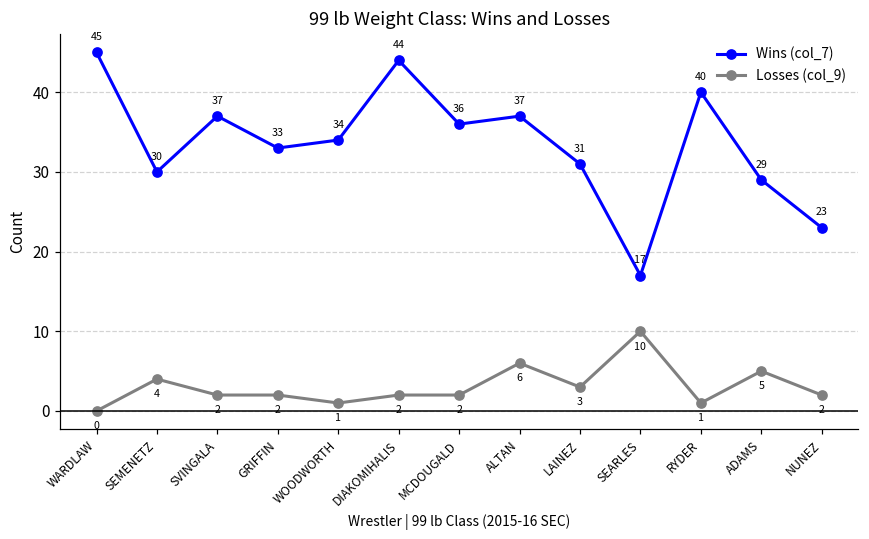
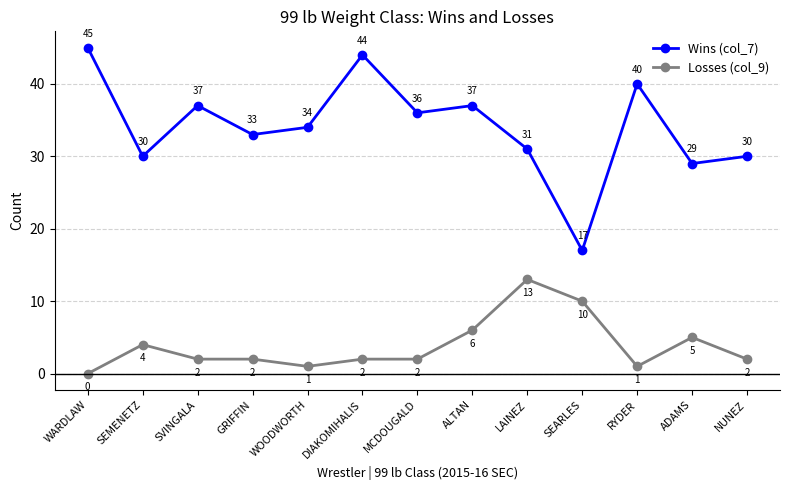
  {
    "Wins (col_7)": {
      "WARDLAW": 45,
      "SEMENETZ": 30,
      "SVINGALA": 37,
      "GRIFFIN": 33,
      "WOODWORTH": 34,
      "DIAKOMIHALIS": 44,
      "MCDOUGALD": 36,
      "ALTAN": 37,
      "LAINEZ": 31,
      "SEARLES": 17,
      "RYDER": 40,
      "ADAMS": 29,
-     "NUNEZ": 23
+     "NUNEZ": 30
    },
    "Losses (col_9)": {
      "WARDLAW": 0,
      "SEMENETZ": 4,
      "SVINGALA": 2,
      "GRIFFIN": 2,
      "WOODWORTH": 1,
      "DIAKOMIHALIS": 2,
      "MCDOUGALD": 2,
      "ALTAN": 6,
-     "LAINEZ": 3,
+     "LAINEZ": 13,
      "SEARLES": 10,
      "RYDER": 1,
      "ADAMS": 5,
      "NUNEZ": 2
    }
  }
